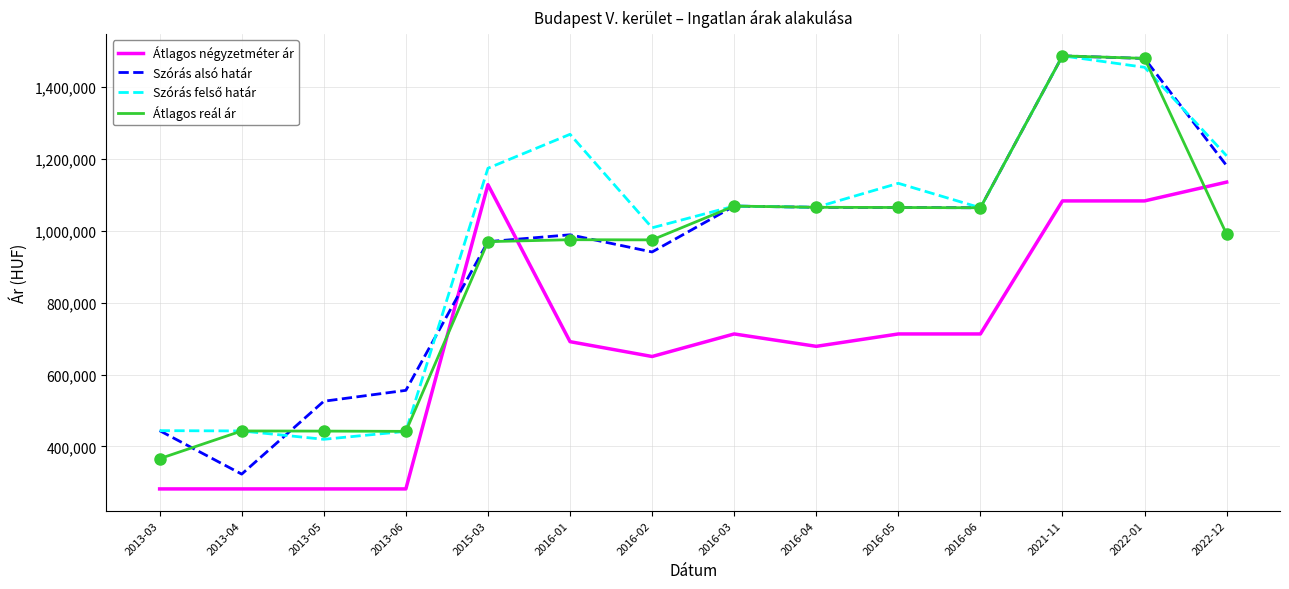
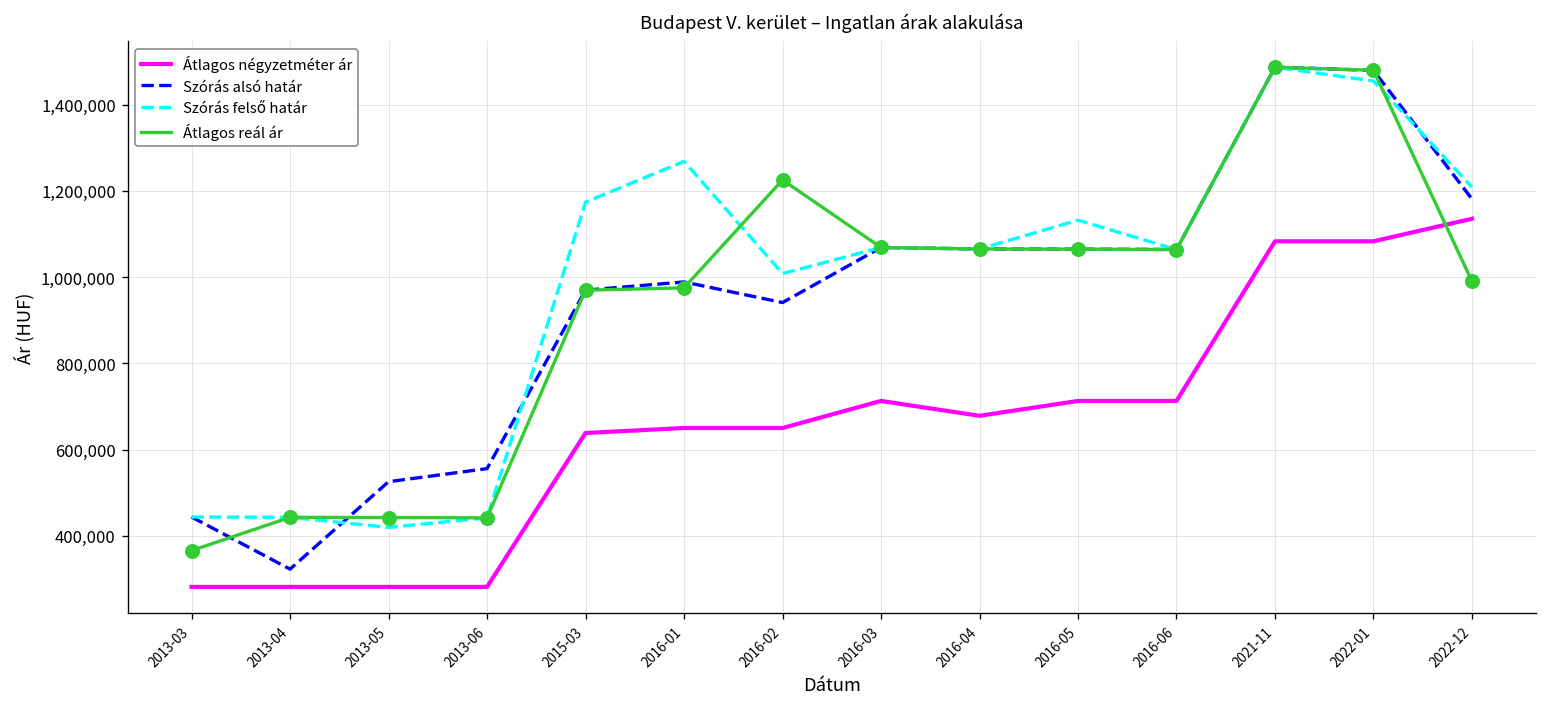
  {
    "Átlagos négyzetméter ár": {
      "2013-03": "280,000",
      "2013-04": "280,000",
      "2013-05": "280,000",
      "2013-06": "280,000",
-     "2015-03": "1,130,000",
-     "2016-01": "690,000",
+     "2015-03": "640,000",
+     "2016-01": "650,000",
      "2016-02": "650,000",
      "2016-03": "710,000",
      "2016-04": "680,000",
      "2016-05": "710,000",
      "2016-06": "710,000",
      "2021-11": "1,080,000",
      "2022-01": "1,080,000",
      "2022-12": "1,140,000"
    },
    "Szórás alsó határ": {
      "2013-04": "320,000",
      "2013-05": "530,000",
      "2013-06": "560,000",
      "2016-01": "990,000",
      "2016-02": "940,000",
      "2022-12": "1,180,000"
    },
    "Szórás felső határ": {
      "2013-05": "420,000",
      "2015-03": "1,170,000",
      "2016-01": "1,270,000",
      "2016-02": "1,010,000",
      "2016-05": "1,130,000",
      "2022-01": "1,450,000",
      "2022-12": "1,210,000"
    },
    "Átlagos reál ár": {
      "2013-03": "370,000",
      "2013-05": "440,000",
      "2016-01": "980,000",
-     "2016-02": "970,000",
+     "2016-02": "1,230,000",
      "2022-12": "990,000"
    }
  }
